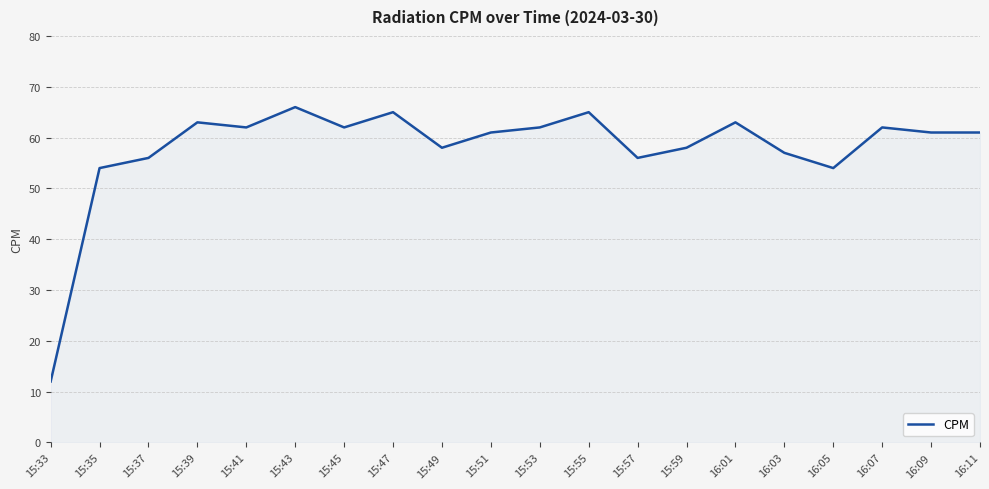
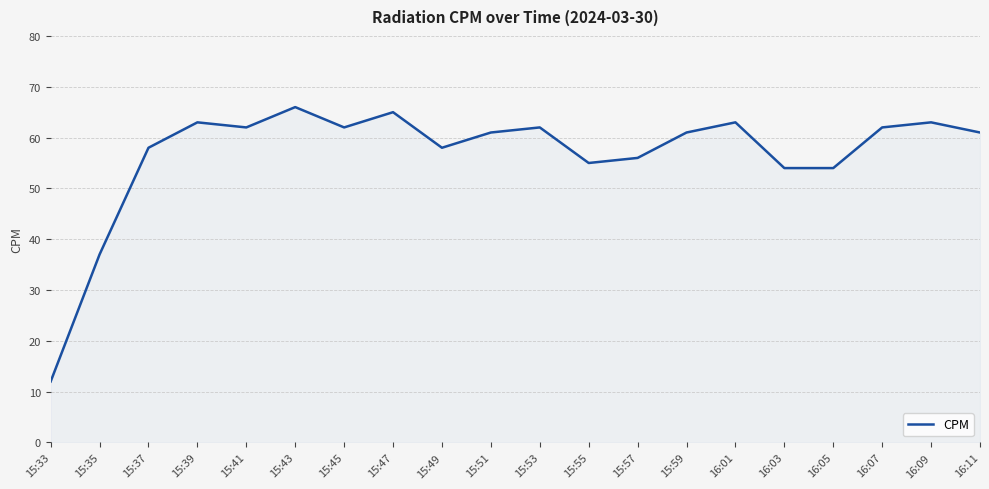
  {
    "15:33": 12,
-   "15:35": 54,
-   "15:37": 56,
+   "15:35": 37,
+   "15:37": 58,
    "15:39": 63,
    "15:41": 62,
    "15:43": 66,
    "15:45": 62,
    "15:47": 65,
    "15:49": 58,
    "15:51": 61,
    "15:53": 62,
-   "15:55": 65,
+   "15:55": 55,
    "15:57": 56,
-   "15:59": 58,
+   "15:59": 61,
    "16:01": 63,
-   "16:03": 57,
+   "16:03": 54,
    "16:05": 54,
    "16:07": 62,
-   "16:09": 61,
+   "16:09": 63,
    "16:11": 61
  }
